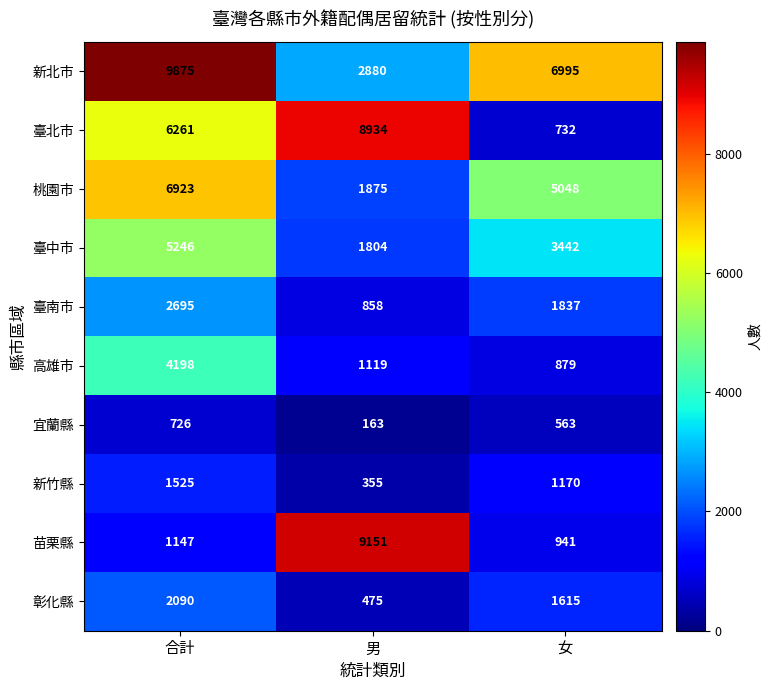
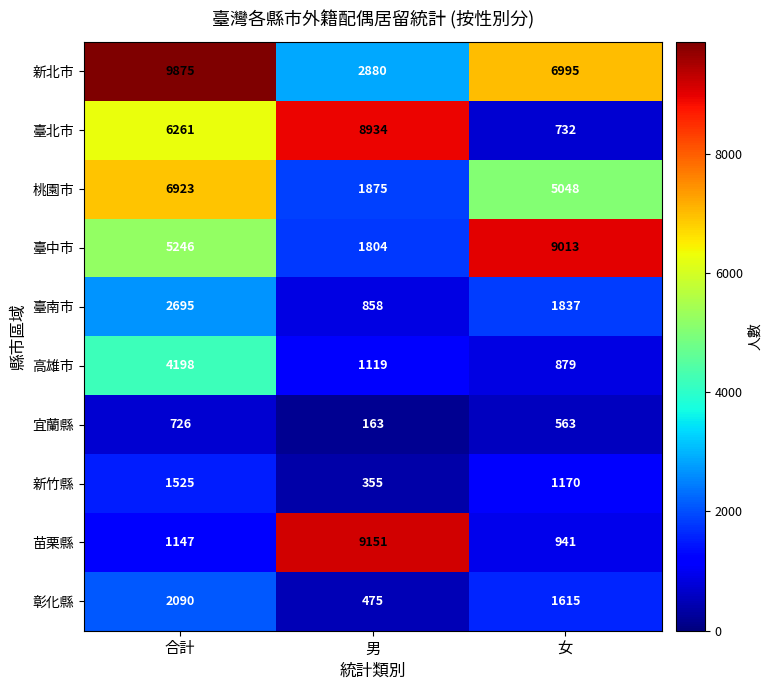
  {
    "新北市": {
      "合計": 9875,
      "男": 2880,
      "女": 6995
    },
    "臺北市": {
      "合計": 6261,
      "男": 8934,
      "女": 732
    },
    "桃園市": {
      "合計": 6923,
      "男": 1875,
      "女": 5048
    },
    "臺中市": {
      "合計": 5246,
      "男": 1804,
-     "女": 3442
+     "女": 9013
    },
    "臺南市": {
      "合計": 2695,
      "男": 858,
      "女": 1837
    },
    "高雄市": {
      "合計": 4198,
      "男": 1119,
      "女": 879
    },
    "宜蘭縣": {
      "合計": 726,
      "男": 163,
      "女": 563
    },
    "新竹縣": {
      "合計": 1525,
      "男": 355,
      "女": 1170
    },
    "苗栗縣": {
      "合計": 1147,
      "男": 9151,
      "女": 941
    },
    "彰化縣": {
      "合計": 2090,
      "男": 475,
      "女": 1615
    }
  }
